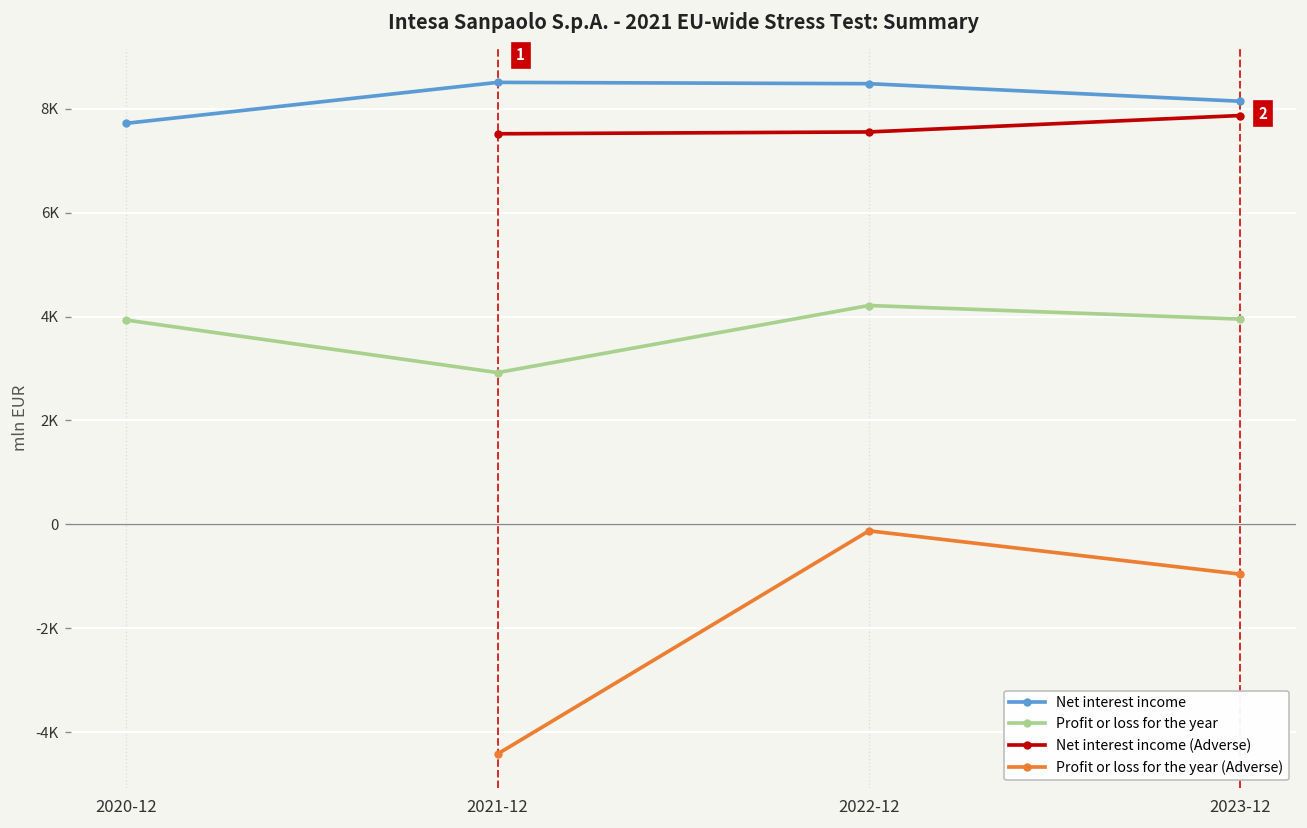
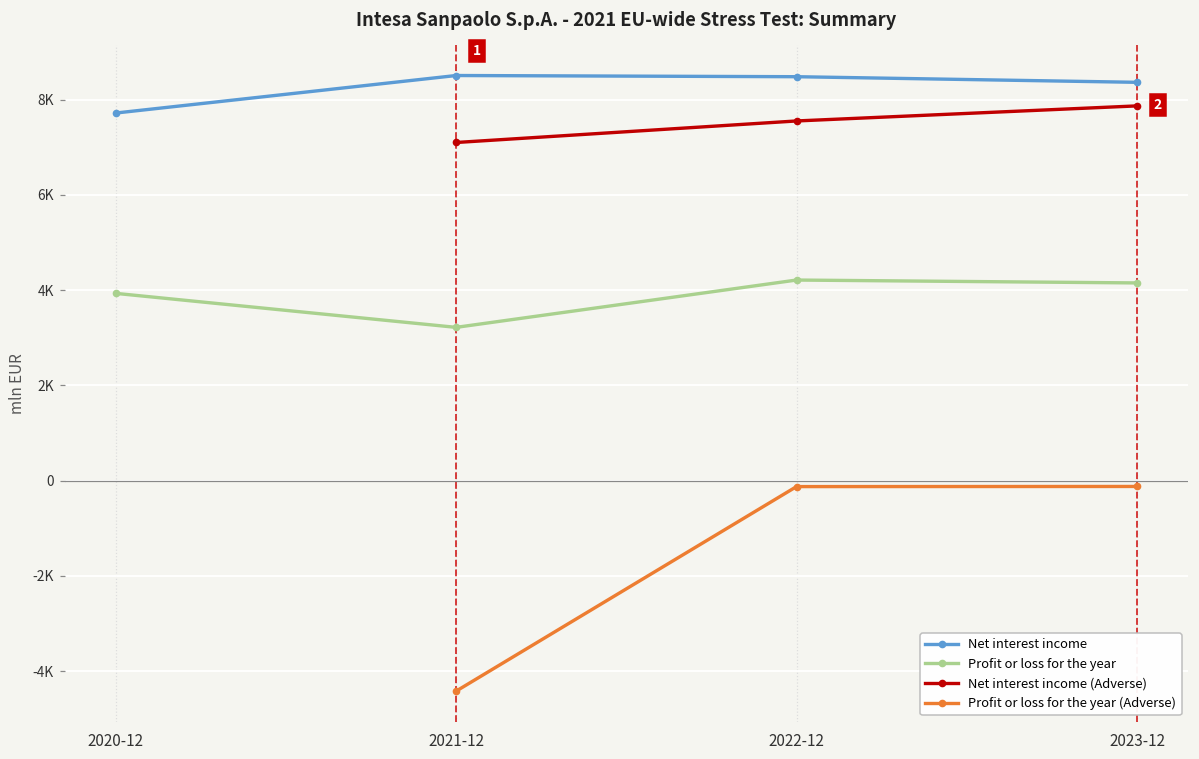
  {
    "Net interest income": {
      "2020-12": 7700,
      "2022-12": 8500,
-     "2023-12": 8100
+     "2023-12": 8400
    },
    "Profit or loss for the year": {
      "2020-12": 3900,
-     "2021-12": 2900,
+     "2021-12": 3200,
      "2022-12": 4200,
-     "2023-12": 3900
+     "2023-12": 4200
    },
    "Net interest income (Adverse)": {
-     "2021-12": 7500,
+     "2021-12": 7100,
      "2022-12": 7600
    },
    "Profit or loss for the year (Adverse)": {
      "2021-12": -4400,
      "2022-12": -100,
-     "2023-12": -1000
+     "2023-12": -100
    }
  }
